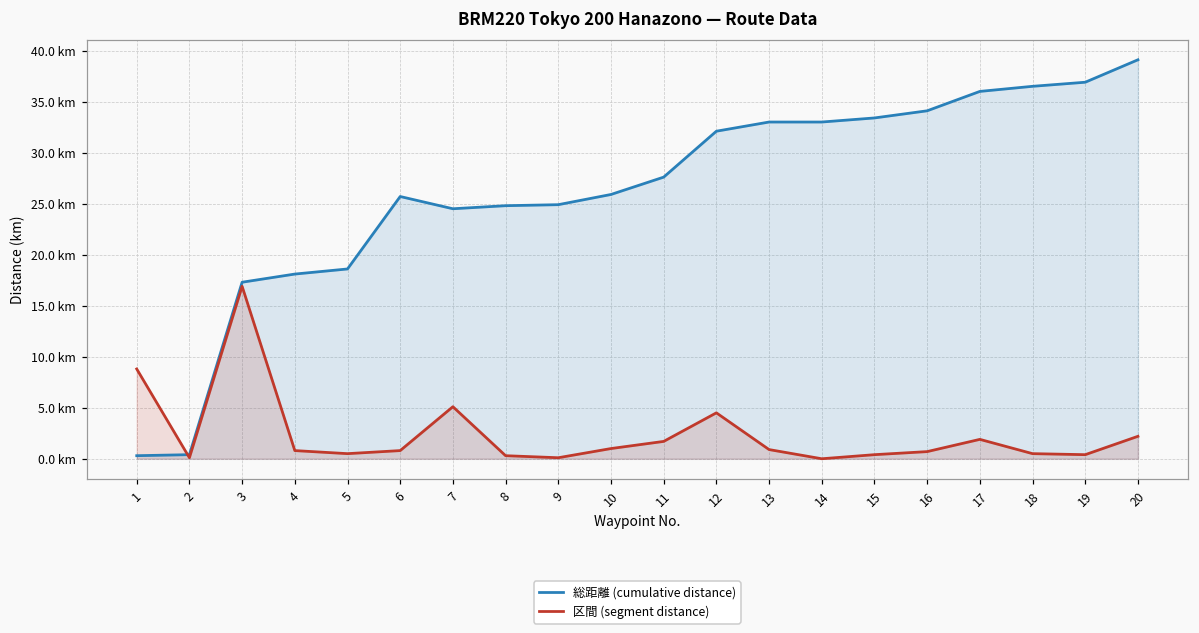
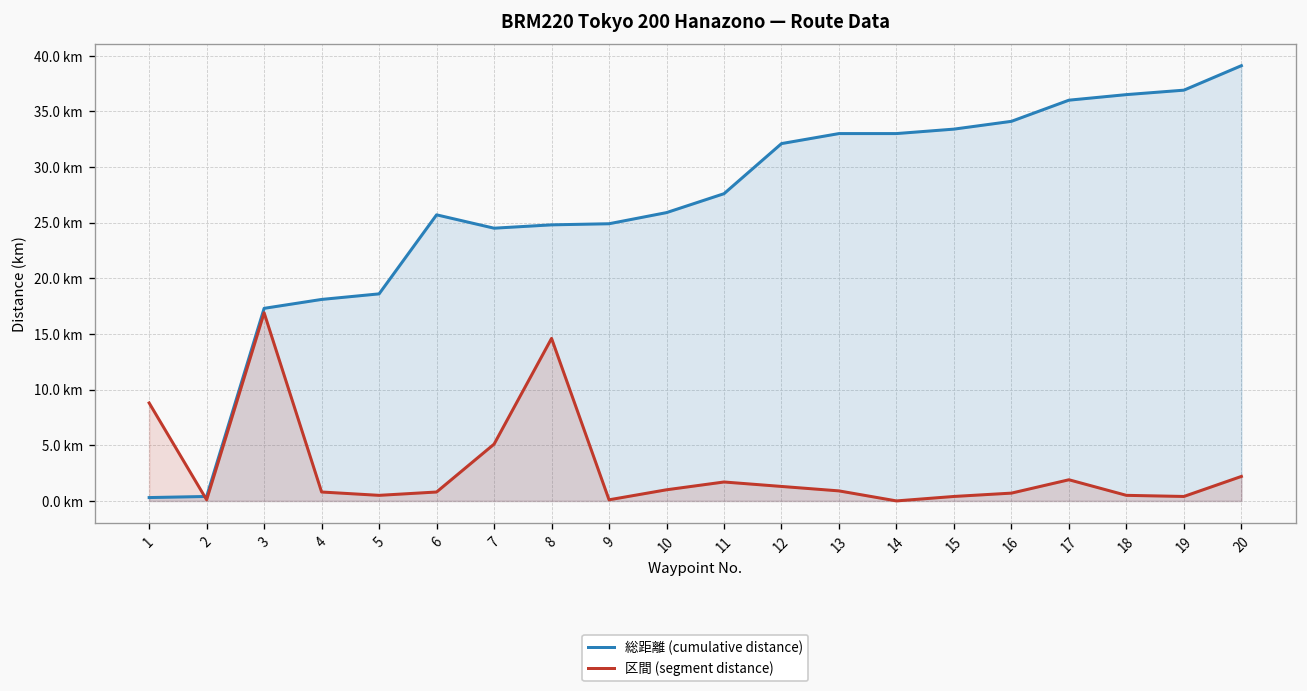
  {
    "総距離 (cumulative distance)": {
      "1": "0 km",
      "2": "0 km",
      "3": "17 km",
      "4": "18 km",
      "5": "19 km",
      "6": "26 km",
      "7": "25 km",
      "8": "25 km",
      "9": "25 km",
      "10": "26 km",
      "11": "28 km",
      "12": "32 km",
      "13": "33 km",
      "14": "33 km",
      "15": "33 km",
      "16": "34 km",
      "17": "36 km",
      "18": "37 km",
      "19": "37 km",
      "20": "39 km"
    },
    "区間 (segment distance)": {
      "1": "9 km",
      "2": "0 km",
      "3": "17 km",
      "4": "1 km",
      "5": "1 km",
      "6": "1 km",
      "7": "5 km",
-     "8": "0 km",
+     "8": "15 km",
      "9": "0 km",
      "10": "1 km",
      "11": "2 km",
-     "12": "5 km",
+     "12": "1 km",
      "13": "1 km",
      "14": "0 km",
      "15": "0 km",
      "16": "1 km",
      "17": "2 km",
      "18": "1 km",
      "19": "0 km",
      "20": "2 km"
    }
  }
